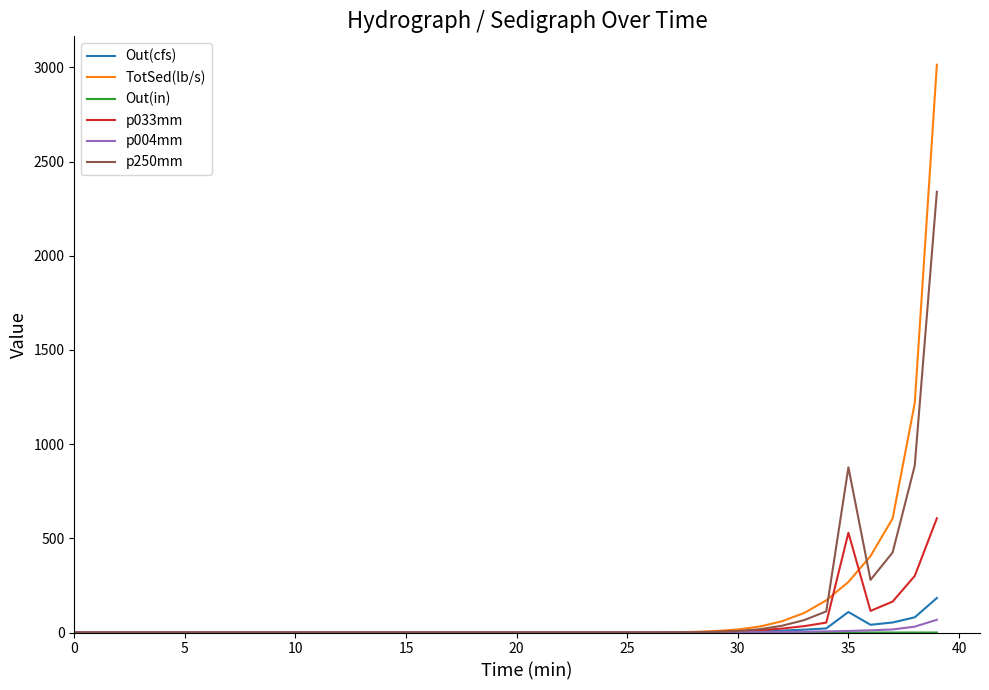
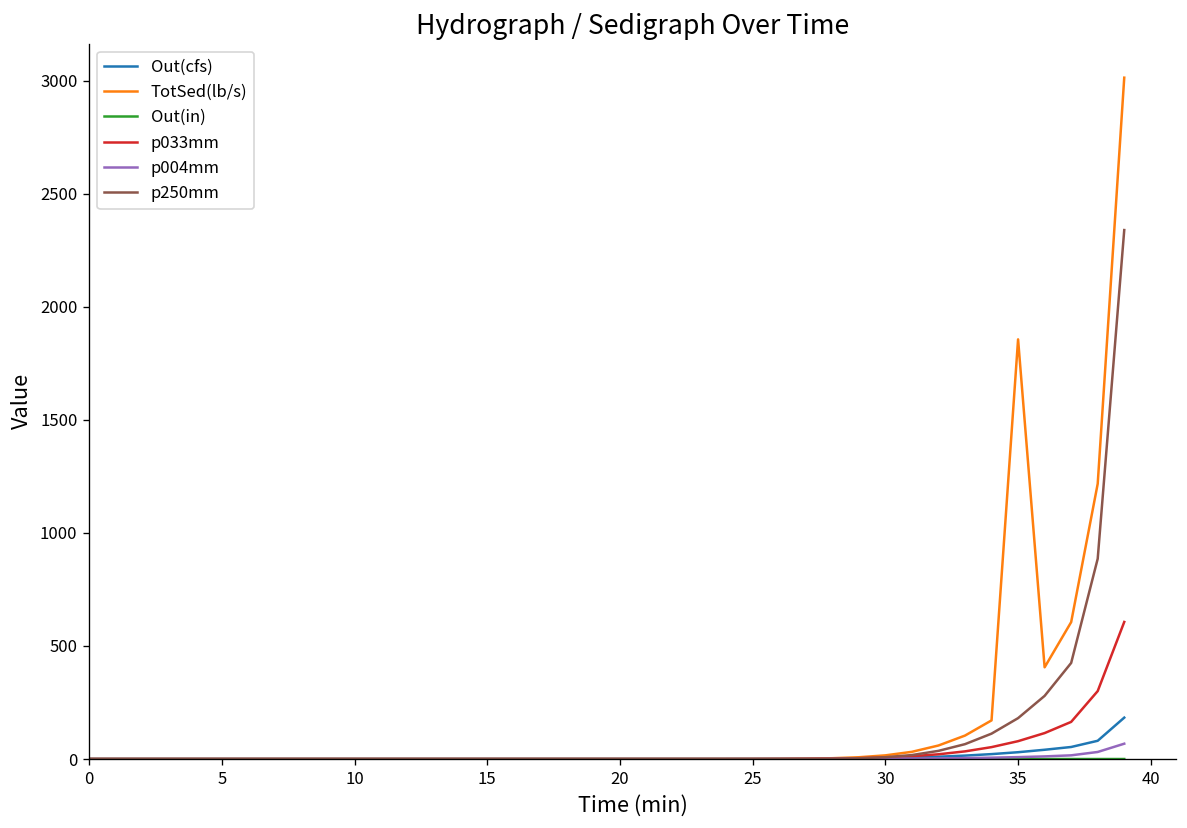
  {
    "Out(cfs)": {
-     "35": 110
+     "35": 30
    },
    "TotSed(lb/s)": {
-     "35": 270
+     "35": 1860
    },
    "p033mm": {
-     "35": 530
+     "35": 80
    },
    "p250mm": {
-     "35": 880
+     "35": 180
    }
  }
